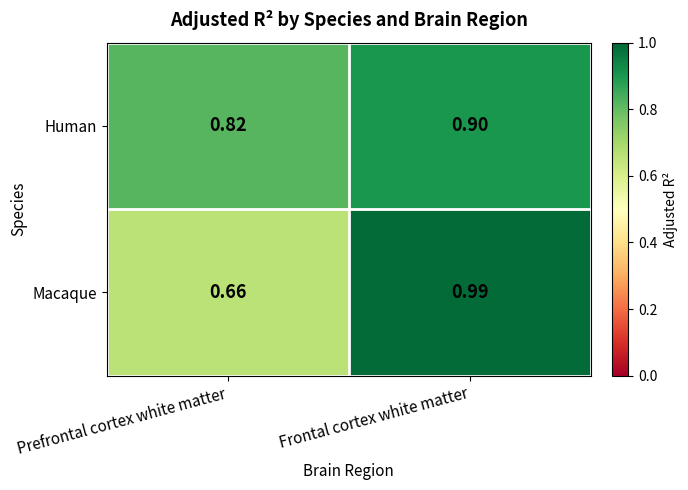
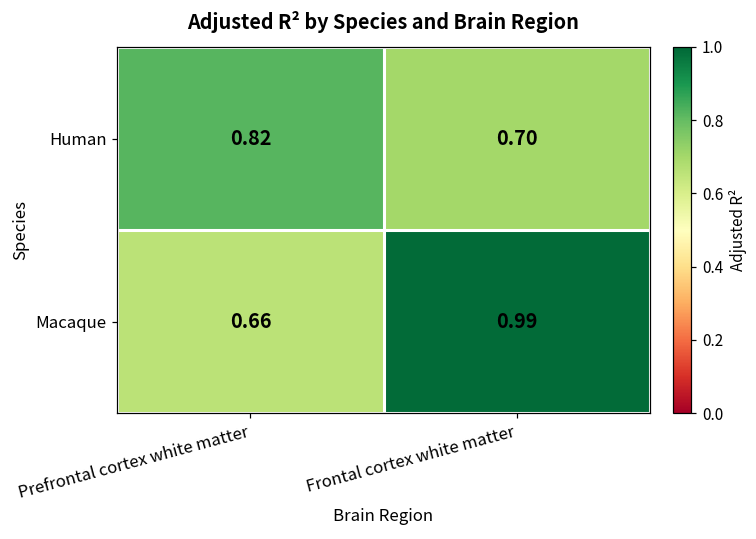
  {
    "Human": {
      "Prefrontal cortex white matter": 0.82,
-     "Frontal cortex white matter": 0.90
+     "Frontal cortex white matter": 0.70
    },
    "Macaque": {
      "Prefrontal cortex white matter": 0.66,
      "Frontal cortex white matter": 0.99
    }
  }
